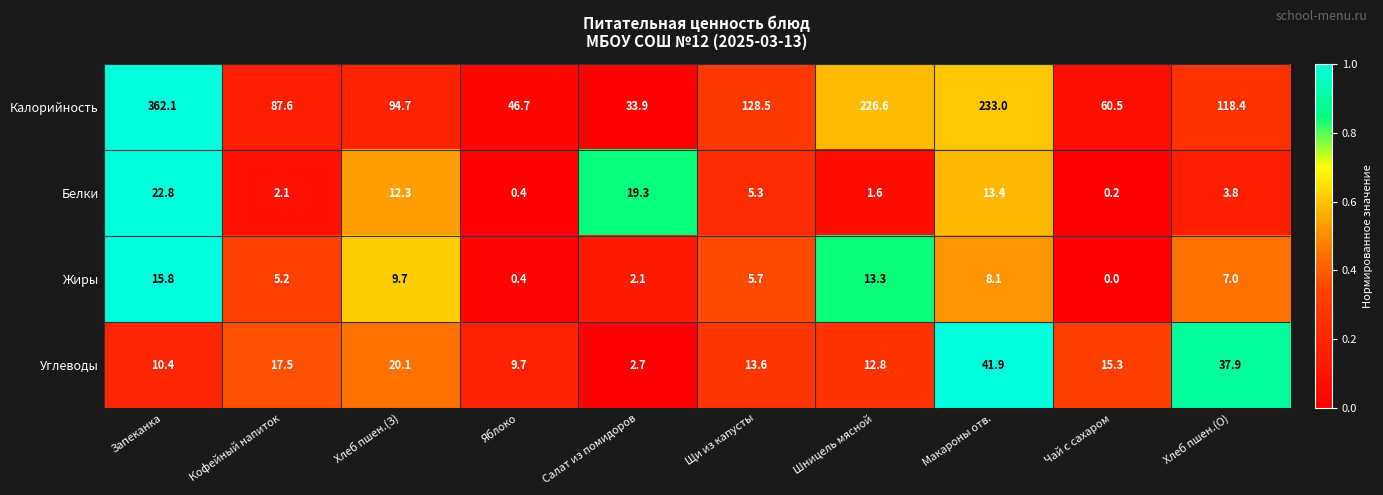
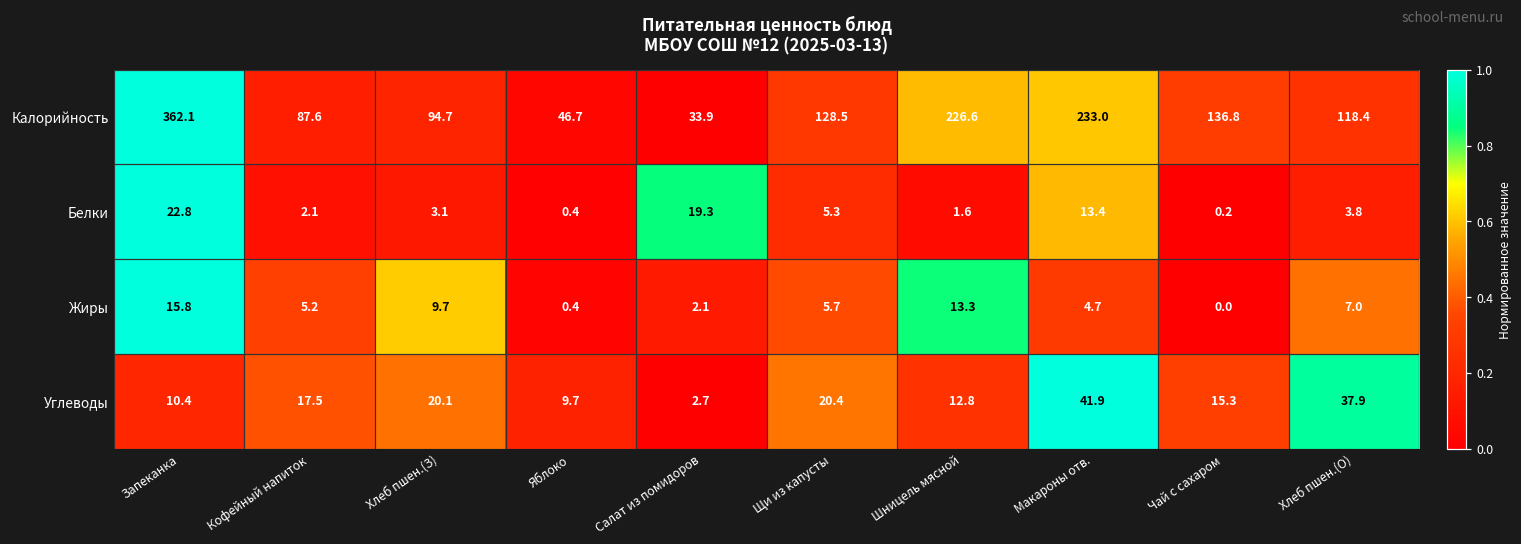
  {
    "Калорийность": {
      "Запеканка": 362.1,
      "Кофейный напиток": 87.6,
      "Хлеб пшен.(З)": 94.7,
      "Яблоко": 46.7,
      "Салат из помидоров": 33.9,
      "Щи из капусты": 128.5,
      "Шницель мясной": 226.6,
      "Макароны отв.": 233.0,
-     "Чай с сахаром": 60.5,
+     "Чай с сахаром": 136.8,
      "Хлеб пшен.(О)": 118.4
    },
    "Белки": {
      "Запеканка": 22.8,
      "Кофейный напиток": 2.1,
-     "Хлеб пшен.(З)": 12.3,
+     "Хлеб пшен.(З)": 3.1,
      "Яблоко": 0.4,
      "Салат из помидоров": 19.3,
      "Щи из капусты": 5.3,
      "Шницель мясной": 1.6,
      "Макароны отв.": 13.4,
      "Чай с сахаром": 0.2,
      "Хлеб пшен.(О)": 3.8
    },
    "Жиры": {
      "Запеканка": 15.8,
      "Кофейный напиток": 5.2,
      "Хлеб пшен.(З)": 9.7,
      "Яблоко": 0.4,
      "Салат из помидоров": 2.1,
      "Щи из капусты": 5.7,
      "Шницель мясной": 13.3,
-     "Макароны отв.": 8.1,
+     "Макароны отв.": 4.7,
      "Чай с сахаром": 0.0,
      "Хлеб пшен.(О)": 7.0
    },
    "Углеводы": {
      "Запеканка": 10.4,
      "Кофейный напиток": 17.5,
      "Хлеб пшен.(З)": 20.1,
      "Яблоко": 9.7,
      "Салат из помидоров": 2.7,
-     "Щи из капусты": 13.6,
+     "Щи из капусты": 20.4,
      "Шницель мясной": 12.8,
      "Макароны отв.": 41.9,
      "Чай с сахаром": 15.3,
      "Хлеб пшен.(О)": 37.9
    }
  }
